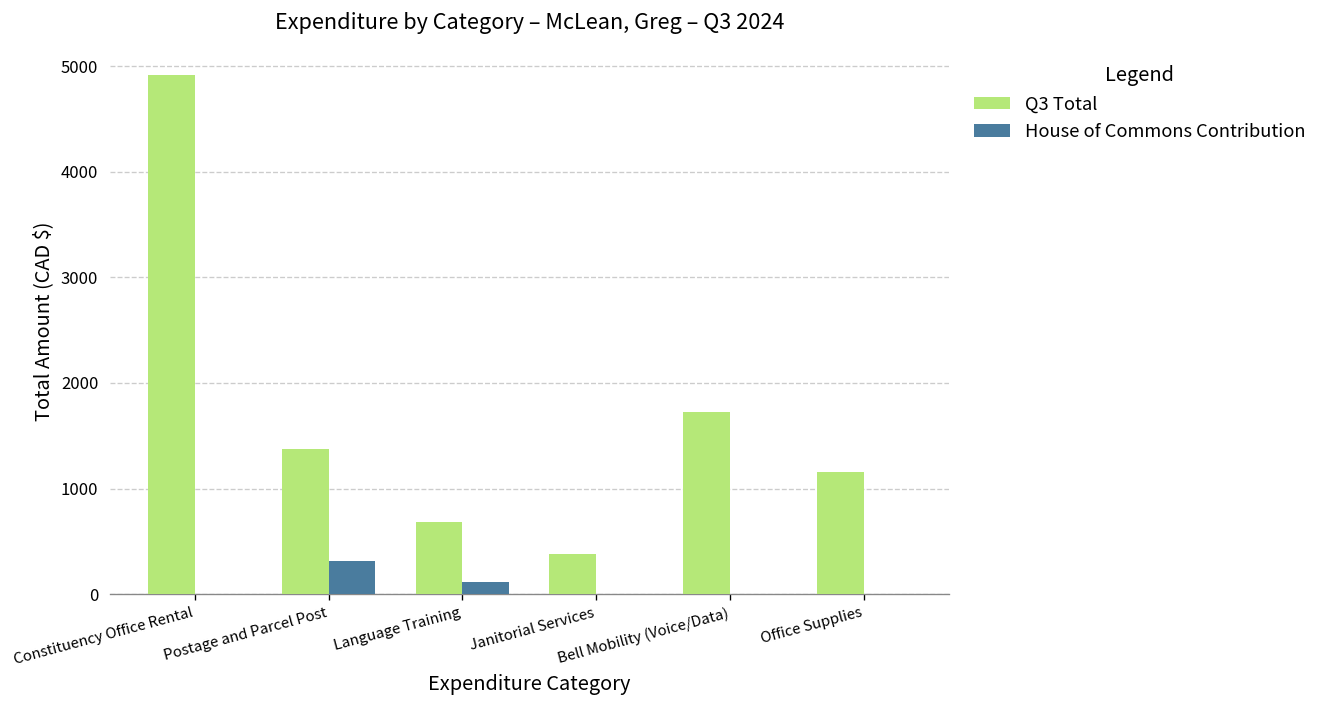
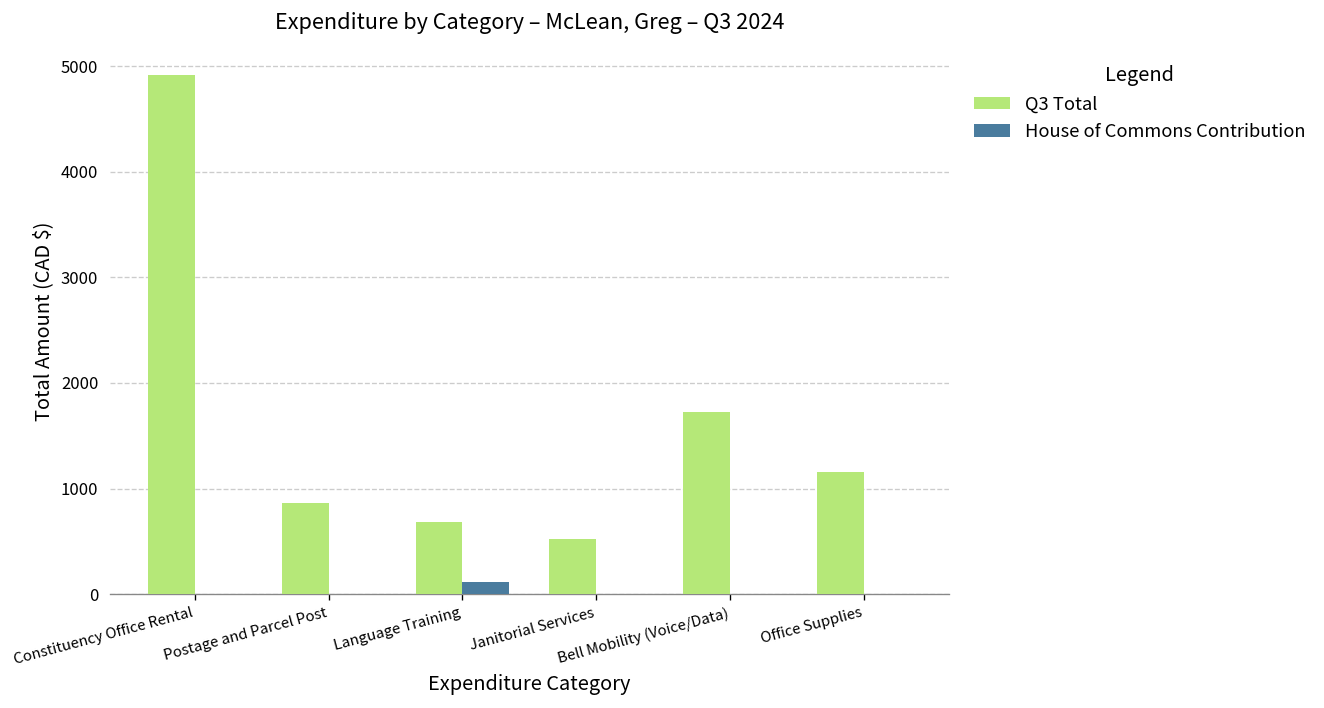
  {
    "Q3 Total": {
      "Constituency Office Rental": 4900,
-     "Postage and Parcel Post": 1400,
+     "Postage and Parcel Post": 900,
      "Language Training": 700,
-     "Janitorial Services": 400,
+     "Janitorial Services": 500,
      "Bell Mobility (Voice/Data)": 1700,
      "Office Supplies": 1200
    },
    "House of Commons Contribution": {
      "Constituency Office Rental": 0,
-     "Postage and Parcel Post": 300,
+     "Postage and Parcel Post": 0,
      "Language Training": 100,
      "Janitorial Services": 0,
      "Bell Mobility (Voice/Data)": 0,
      "Office Supplies": 0
    }
  }
